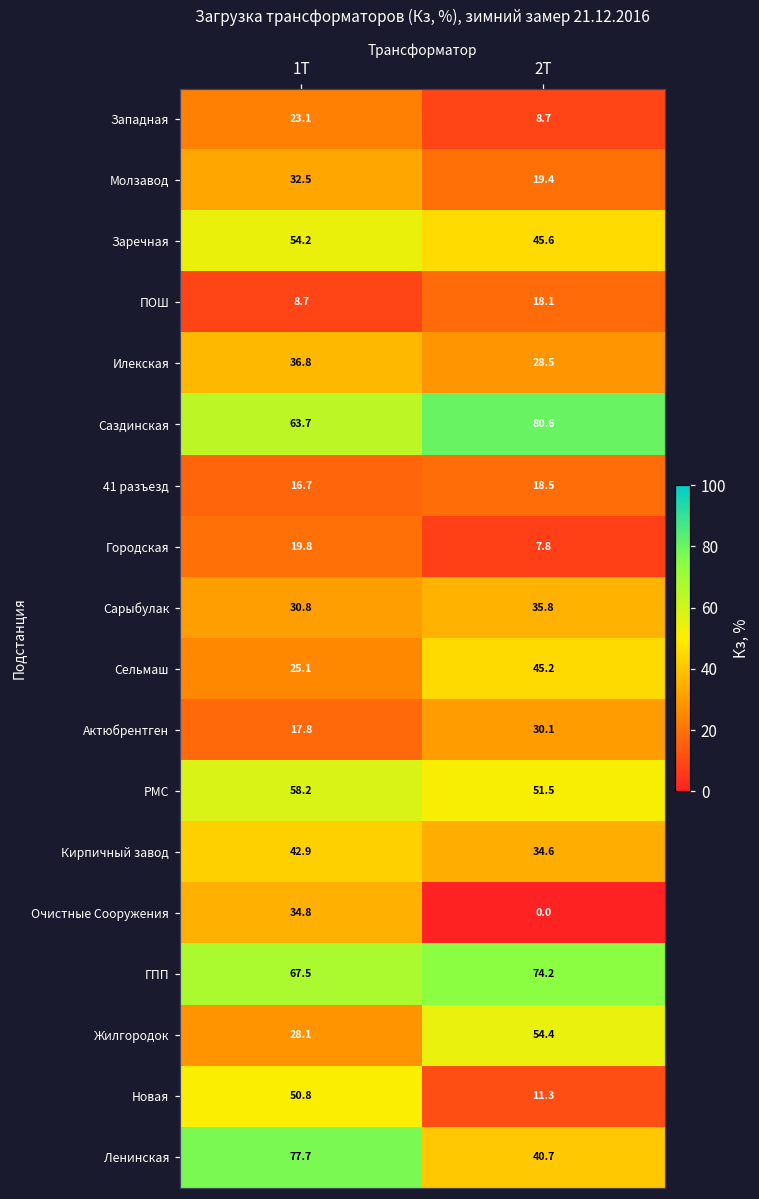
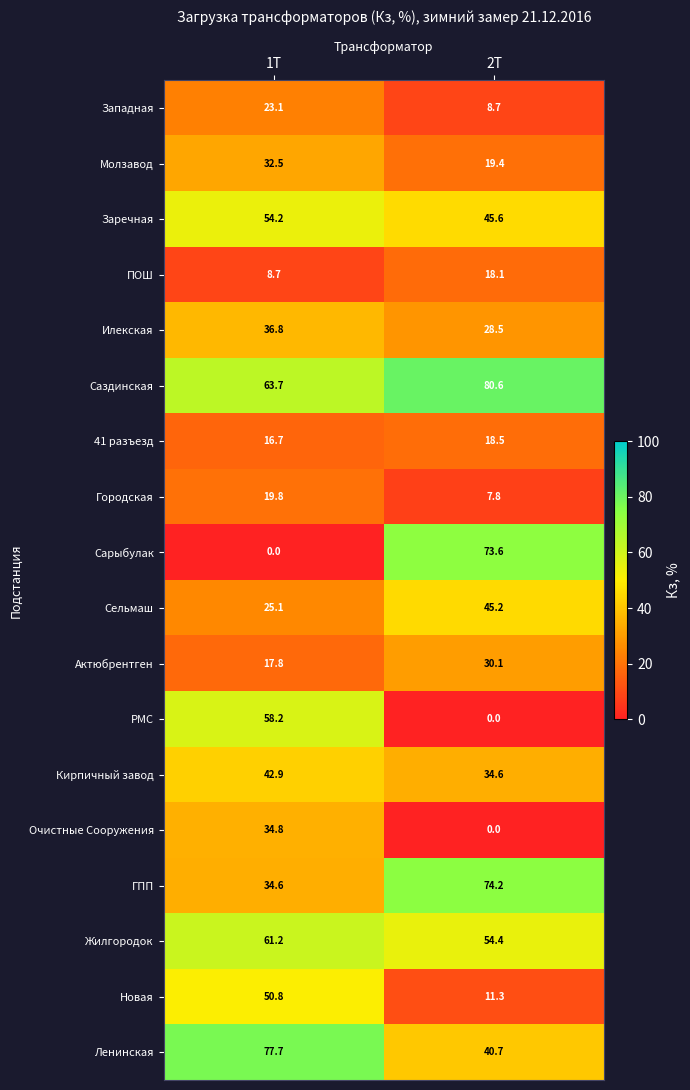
  {
    "Западная": {
      "1Т": 23.1,
      "2Т": 8.7
    },
    "Молзавод": {
      "1Т": 32.5,
      "2Т": 19.4
    },
    "Заречная": {
      "1Т": 54.2,
      "2Т": 45.6
    },
    "ПОШ": {
      "1Т": 8.7,
      "2Т": 18.1
    },
    "Илекская": {
      "1Т": 36.8,
      "2Т": 28.5
    },
    "Саздинская": {
      "1Т": 63.7,
      "2Т": 80.6
    },
    "41 разъезд": {
      "1Т": 16.7,
      "2Т": 18.5
    },
    "Городская": {
      "1Т": 19.8,
      "2Т": 7.8
    },
    "Сарыбулак": {
-     "1Т": 30.8,
-     "2Т": 35.8
+     "1Т": 0.0,
+     "2Т": 73.6
    },
    "Сельмаш": {
      "1Т": 25.1,
      "2Т": 45.2
    },
    "Актюбрентген": {
      "1Т": 17.8,
      "2Т": 30.1
    },
    "РМС": {
      "1Т": 58.2,
-     "2Т": 51.5
+     "2Т": 0.0
    },
    "Кирпичный завод": {
      "1Т": 42.9,
      "2Т": 34.6
    },
    "Очистные Сооружения": {
      "1Т": 34.8,
      "2Т": 0.0
    },
    "ГПП": {
-     "1Т": 67.5,
+     "1Т": 34.6,
      "2Т": 74.2
    },
    "Жилгородок": {
-     "1Т": 28.1,
+     "1Т": 61.2,
      "2Т": 54.4
    },
    "Новая": {
      "1Т": 50.8,
      "2Т": 11.3
    },
    "Ленинская": {
      "1Т": 77.7,
      "2Т": 40.7
    }
  }
